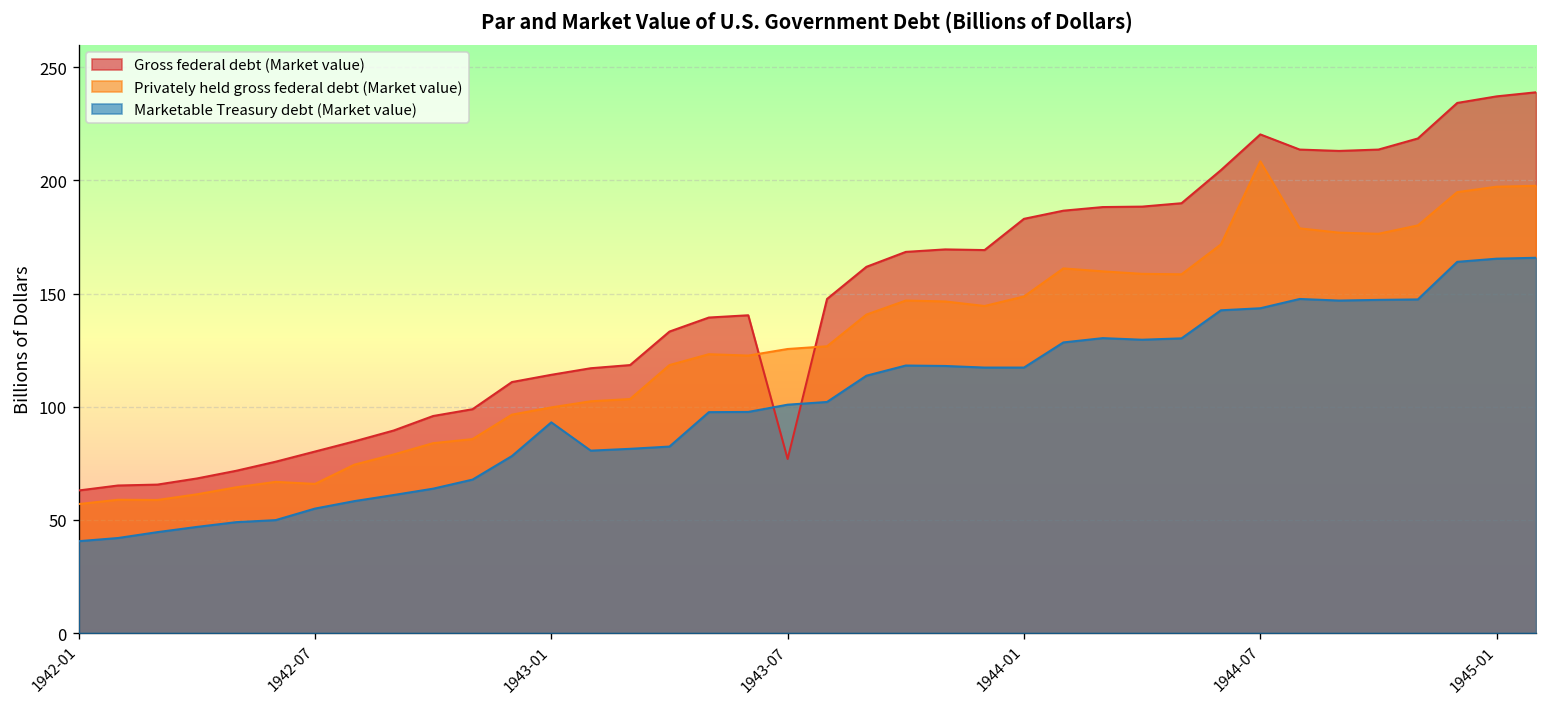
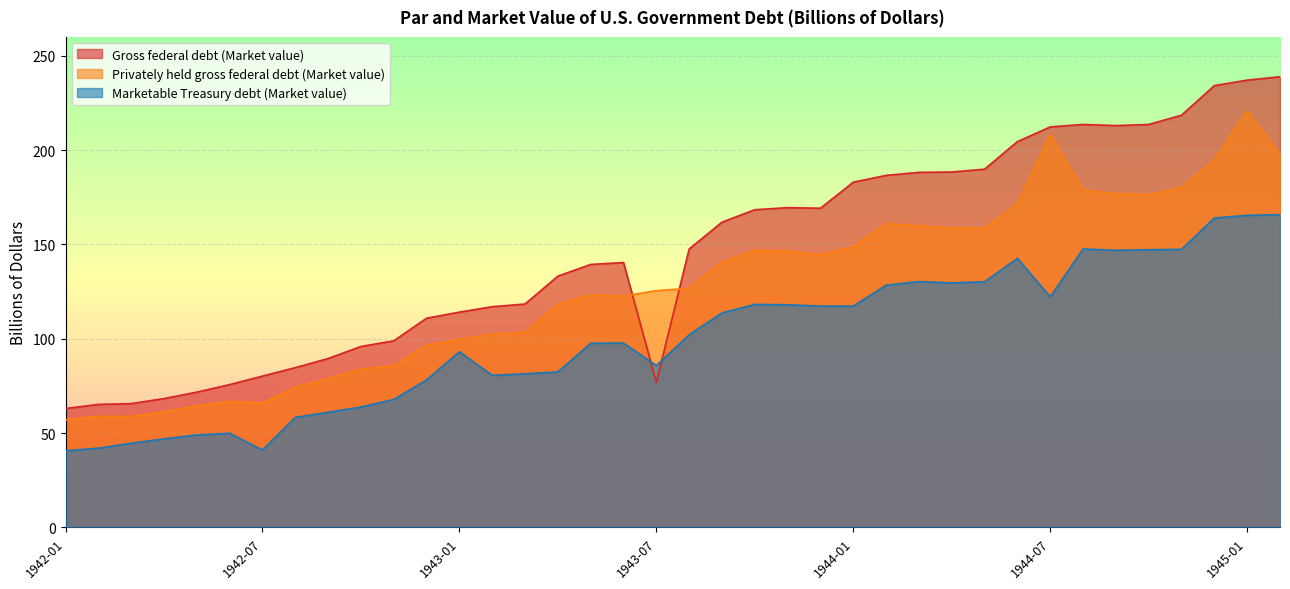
  {
    "Gross federal debt (Market value)": {
      "1942-01": 63,
      "1942-07": 80,
      "1943-01": 114,
      "1943-07": 77,
      "1944-01": 183,
-     "1944-07": 220,
+     "1944-07": 212,
      "1945-01": 237
    },
    "Privately held gross federal debt (Market value)": {
      "1942-01": 57,
      "1942-07": 66,
      "1943-01": 100,
      "1943-07": 126,
      "1944-01": 149,
      "1944-07": 208,
-     "1945-01": 197
+     "1945-01": 221
    },
    "Marketable Treasury debt (Market value)": {
      "1942-01": 41,
-     "1942-07": 55,
+     "1942-07": 41,
      "1943-01": 93,
-     "1943-07": 101,
+     "1943-07": 86,
      "1944-01": 117,
-     "1944-07": 144,
+     "1944-07": 122,
      "1945-01": 165
    }
  }
